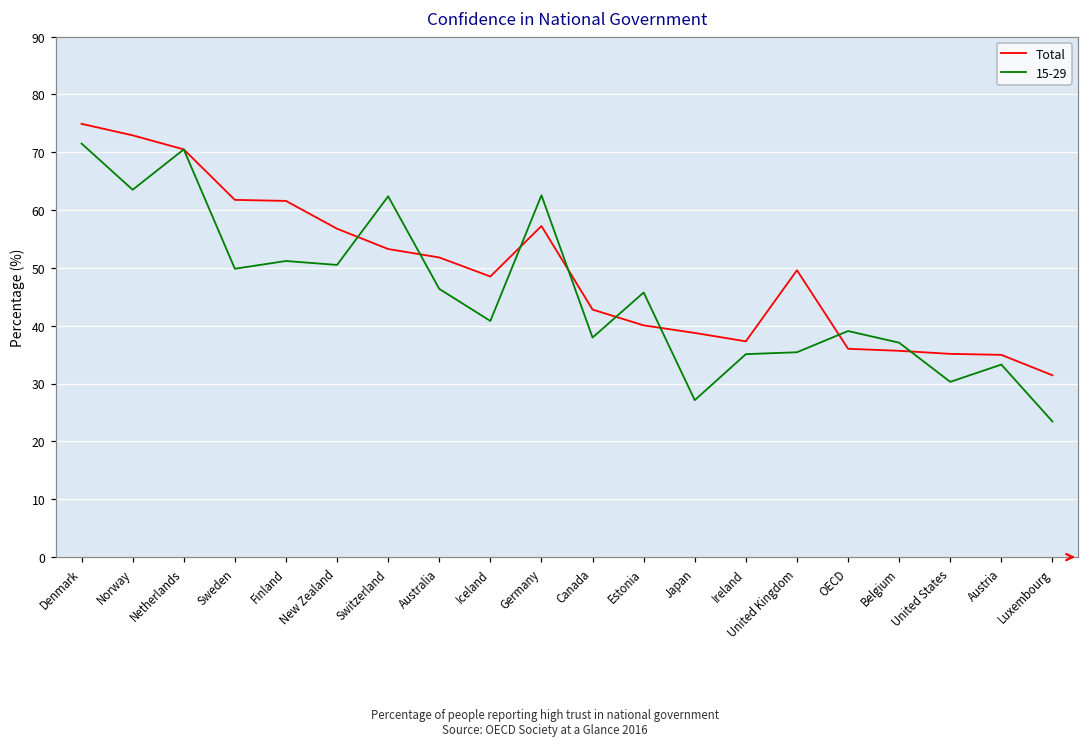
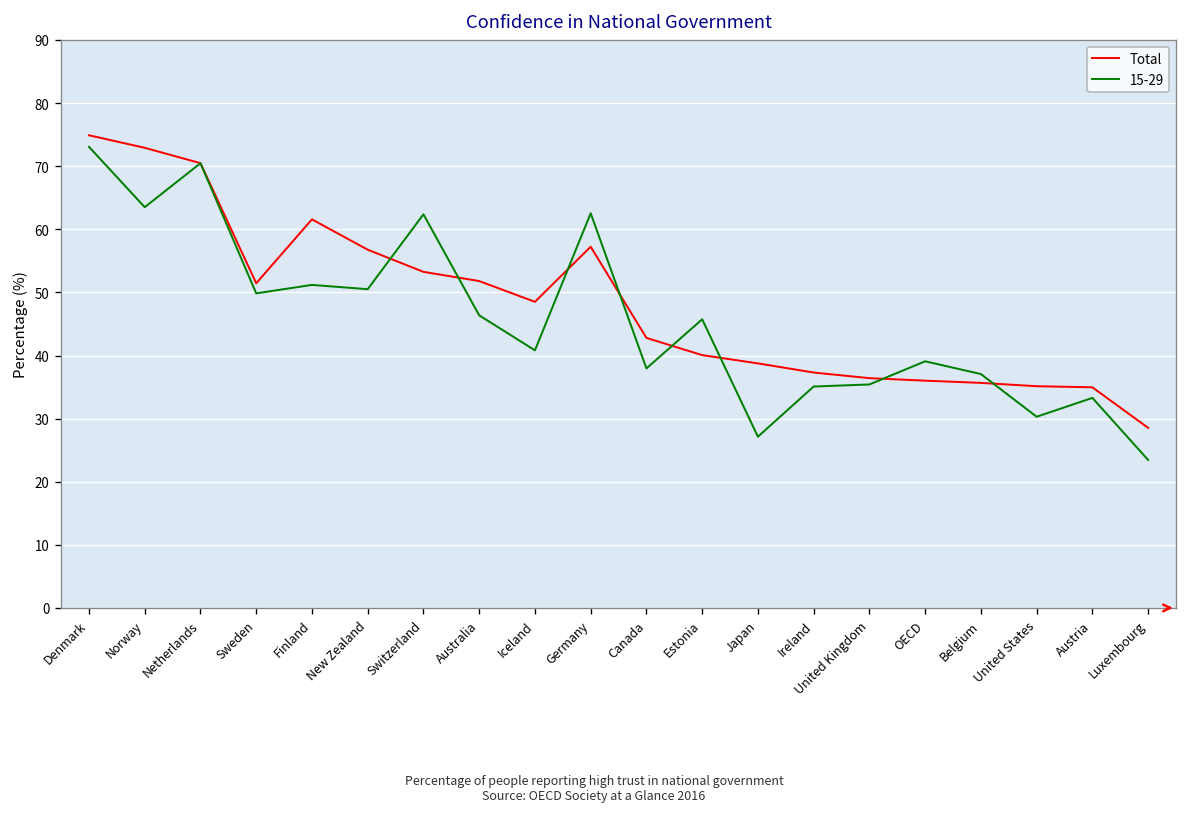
  {
    "Total": {
      "Denmark": 75,
      "Norway": 73,
-     "Sweden": 62,
+     "Sweden": 51,
      "Finland": 62,
      "New Zealand": 57,
      "Switzerland": 53,
      "Australia": 52,
      "Iceland": 49,
      "Germany": 57,
      "Canada": 43,
      "Estonia": 40,
      "Japan": 39,
      "Ireland": 37,
-     "United Kingdom": 50,
+     "United Kingdom": 36,
      "OECD": 36,
      "Belgium": 36,
      "United States": 35,
      "Austria": 35,
-     "Luxembourg": 31
+     "Luxembourg": 29
    },
    "15-29": {
-     "Denmark": 72,
+     "Denmark": 73,
      "Norway": 64,
      "Sweden": 50,
      "Finland": 51,
      "New Zealand": 51,
      "Switzerland": 62,
      "Australia": 46,
      "Iceland": 41,
      "Germany": 63,
      "Canada": 38,
      "Estonia": 46,
      "Japan": 27,
      "Ireland": 35,
      "United Kingdom": 35,
      "OECD": 39,
      "Belgium": 37,
      "United States": 30,
      "Austria": 33,
      "Luxembourg": 23
    }
  }
